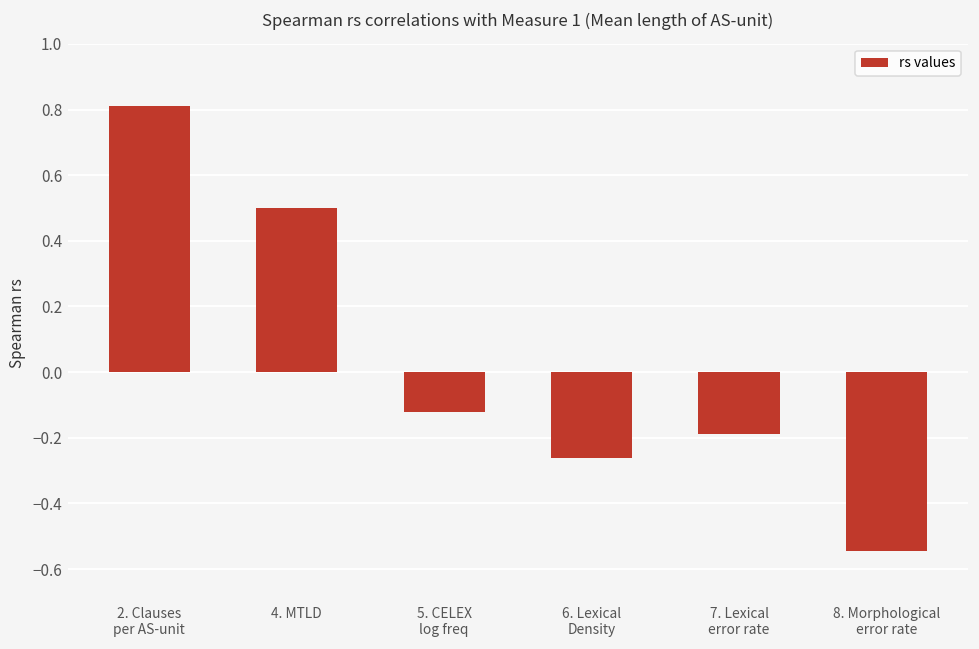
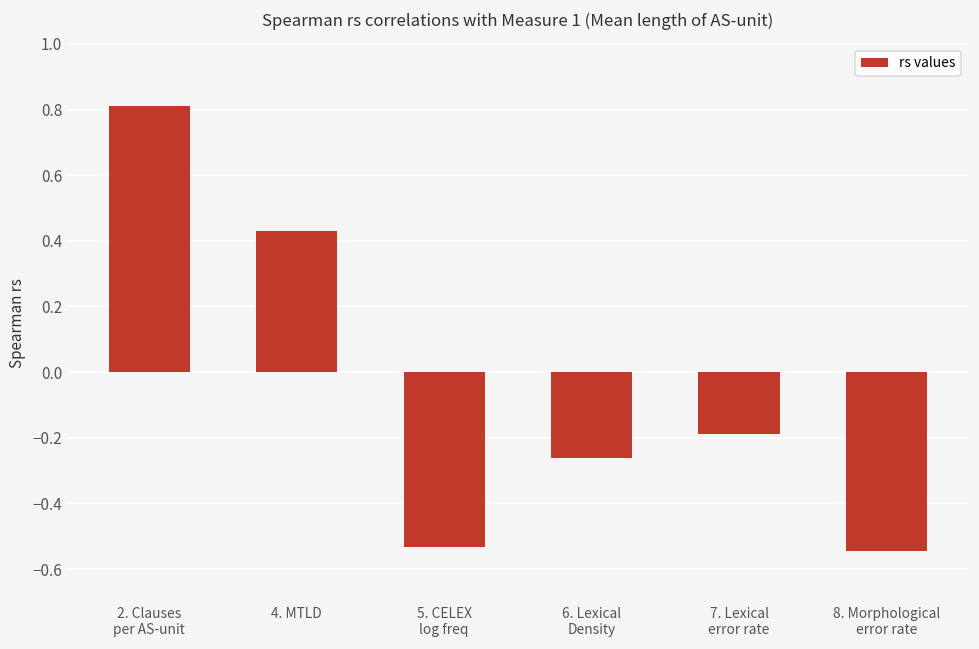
  {
    "2. Clauses per AS-unit": 0.81,
-   "4. MTLD": 0.50,
-   "5. CELEX log freq": -0.12,
+   "4. MTLD": 0.43,
+   "5. CELEX log freq": -0.53,
    "6. Lexical Density": -0.26,
    "7. Lexical error rate": -0.19,
    "8. Morphological error rate": -0.54
  }
